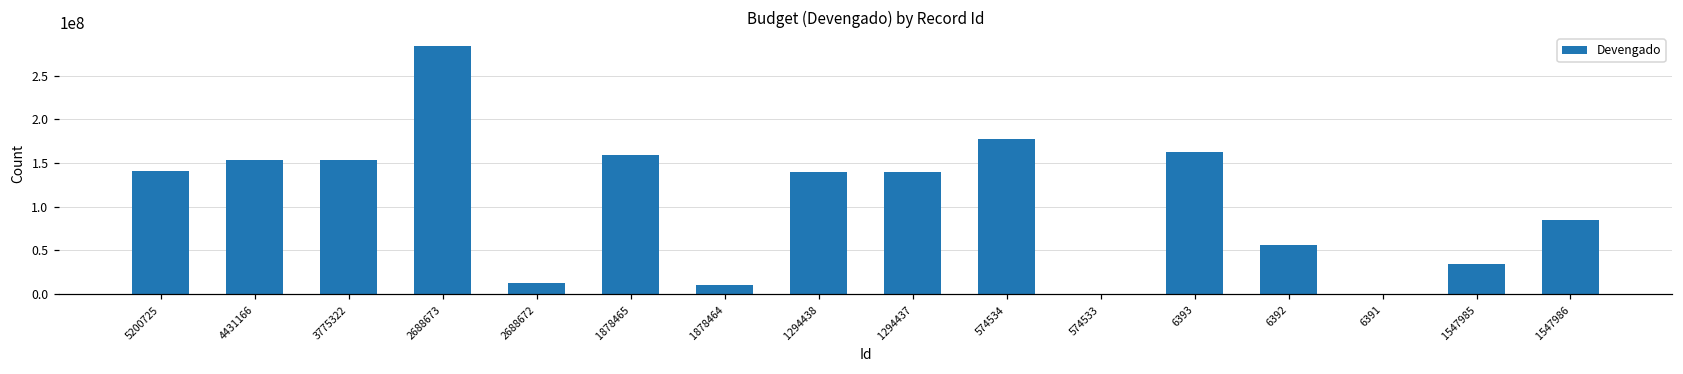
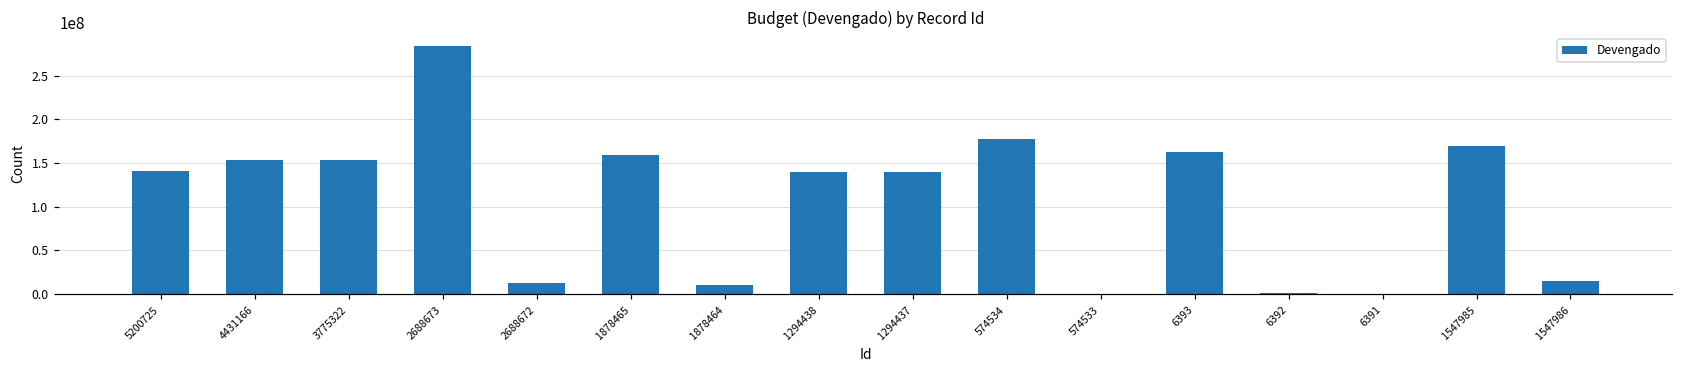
  {
    "5200725": 140000000,
    "4431166": 150000000,
    "3775322": 150000000,
    "2688673": 280000000,
    "2688672": 10000000,
    "1878465": 160000000,
    "1878464": 10000000,
    "1294438": 140000000,
    "1294437": 140000000,
    "574534": 180000000,
    "574533": 0,
    "6393": 160000000,
-   "6392": 60000000,
+   "6392": 0,
    "6391": 0,
-   "1547985": 30000000,
-   "1547986": 80000000
+   "1547985": 170000000,
+   "1547986": 20000000
  }
